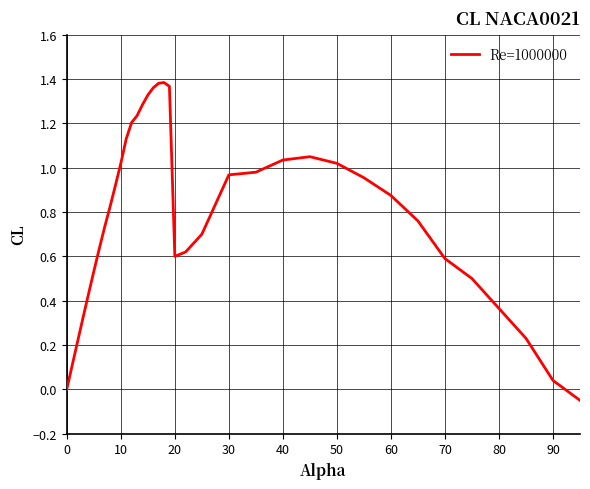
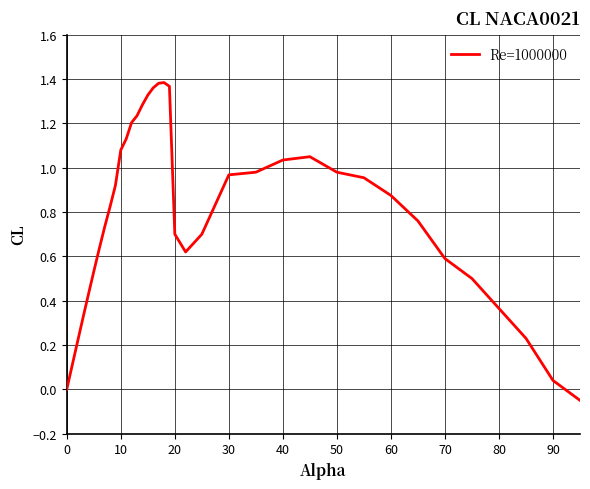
  {
    "0": 0.00,
-   "10": 1.02,
-   "20": 0.6,
+   "10": 1.08,
+   "20": 0.7,
    "30": 0.97,
    "40": 1.04,
-   "50": 1.02,
+   "50": 0.98,
    "60": 0.88,
    "70": 0.59,
    "80": 0.37,
    "90": 0.04
  }
